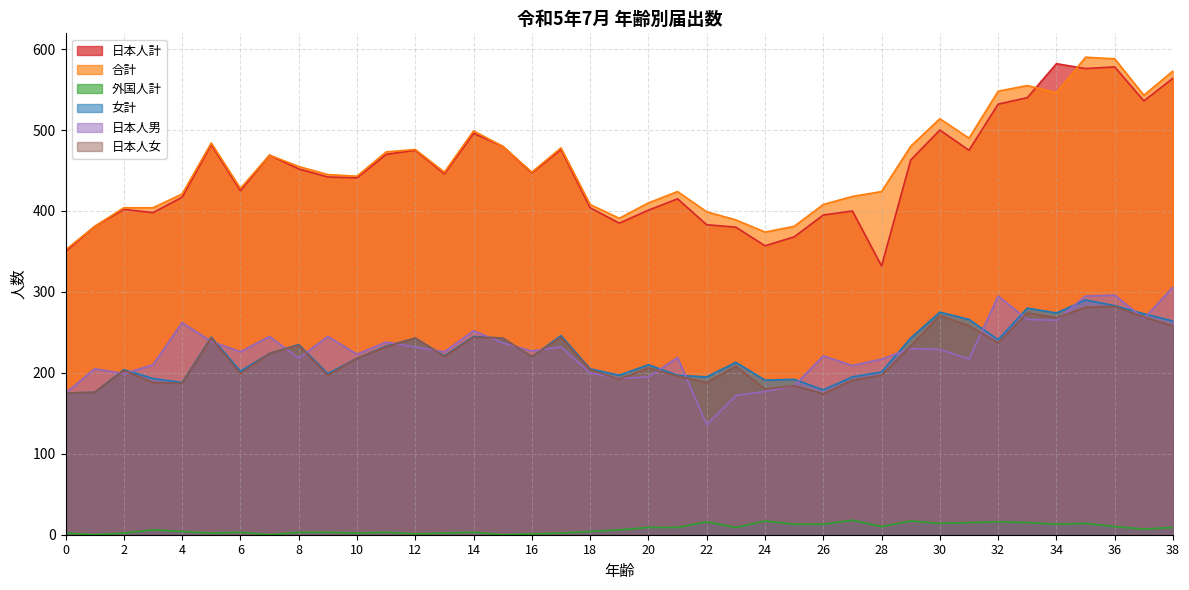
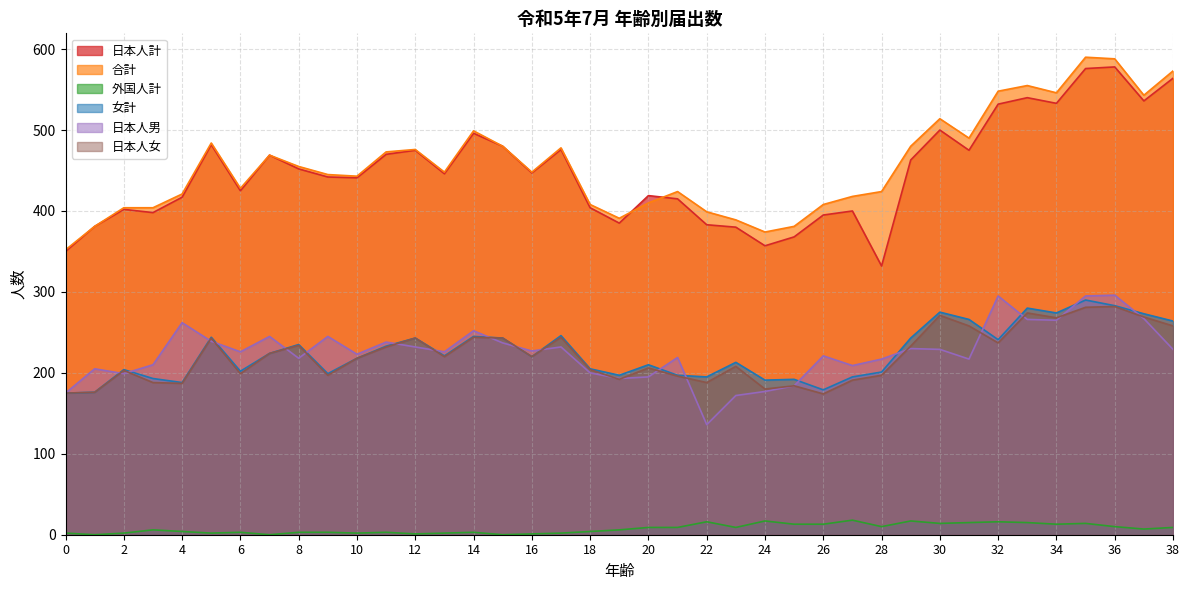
  {
    "日本人計": {
      "4": 420,
      "18": 400,
-     "20": 400,
+     "20": 420,
      "22": 380,
      "24": 360,
      "26": 400,
      "28": 330,
      "30": 500,
      "32": 530,
-     "34": 580,
+     "34": 530,
      "36": 580,
      "38": 560
    },
    "合計": {
      "4": 420,
      "18": 410,
      "20": 410,
      "22": 400,
      "24": 370,
      "26": 410,
      "28": 420,
      "30": 510,
      "32": 550,
      "34": 550,
      "36": 590,
      "38": 570
    },
    "外国人計": {
      "0": 0,
      "2": 0,
      "4": 0,
      "6": 0,
      "8": 0,
      "10": 0,
      "12": 0,
      "14": 0,
      "16": 0,
      "18": 0,
      "20": 10,
      "22": 20,
      "24": 20,
      "26": 10,
      "28": 10,
      "30": 10,
      "32": 20,
      "34": 10,
      "36": 10,
      "38": 10
    },
    "女計": {
      "20": 210,
      "22": 200,
      "24": 190,
      "26": 180,
      "28": 200,
      "30": 280,
      "32": 240,
      "34": 270,
      "38": 260
    },
    "日本人男": {
      "2": 200,
      "4": 260,
      "6": 230,
      "8": 220,
      "10": 220,
      "12": 230,
      "14": 250,
      "16": 230,
      "18": 200,
      "20": 200,
      "22": 140,
      "26": 220,
      "28": 220,
      "30": 230,
      "32": 300,
      "36": 300,
-     "38": 310
+     "38": 230
    },
    "日本人女": {
      "20": 210,
      "22": 190,
      "26": 170,
      "28": 200,
      "30": 270,
      "32": 240,
      "38": 260
    }
  }
